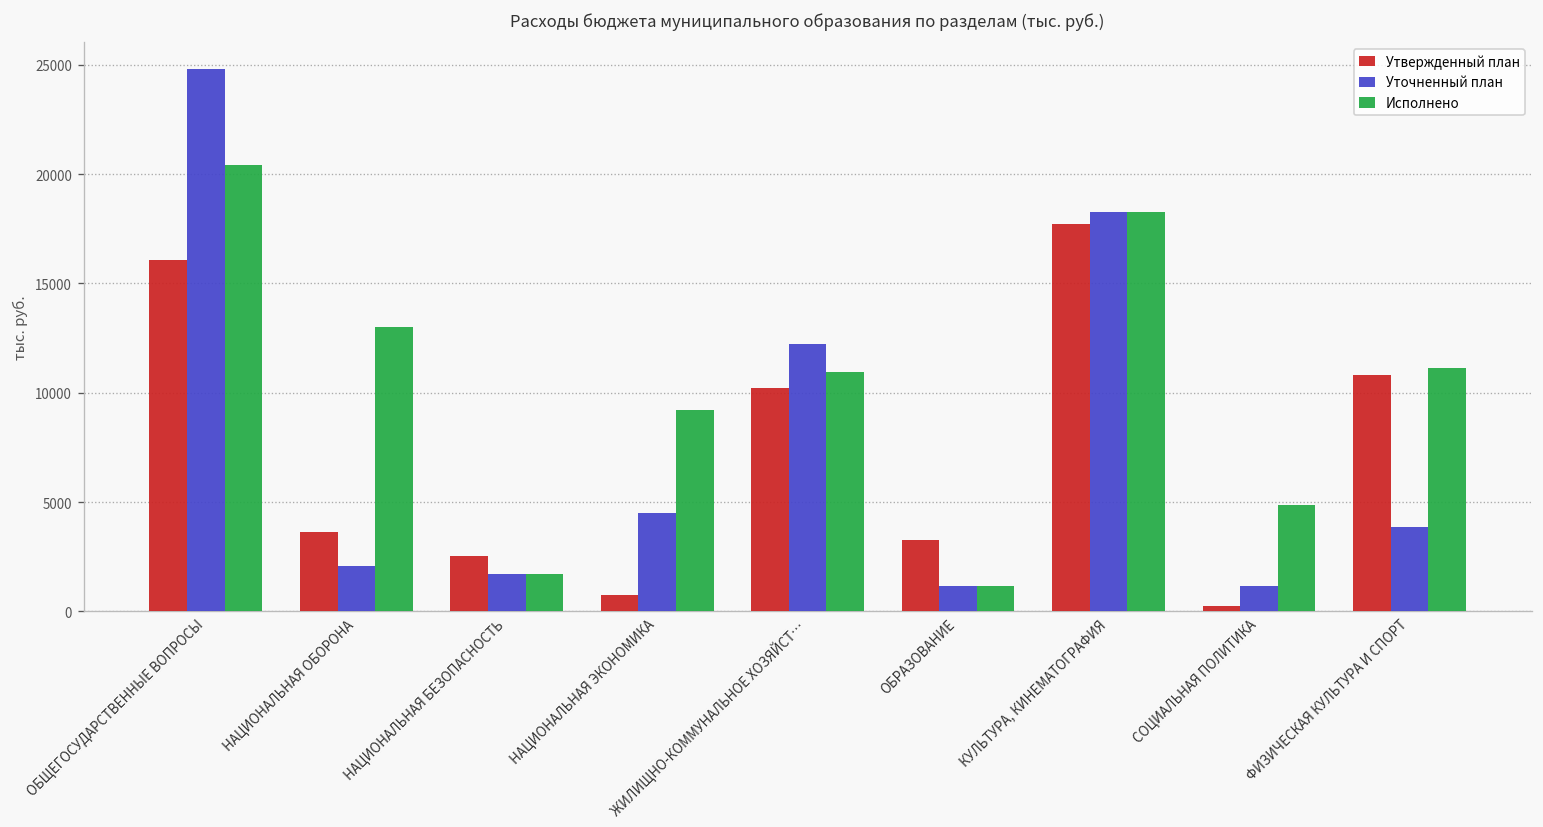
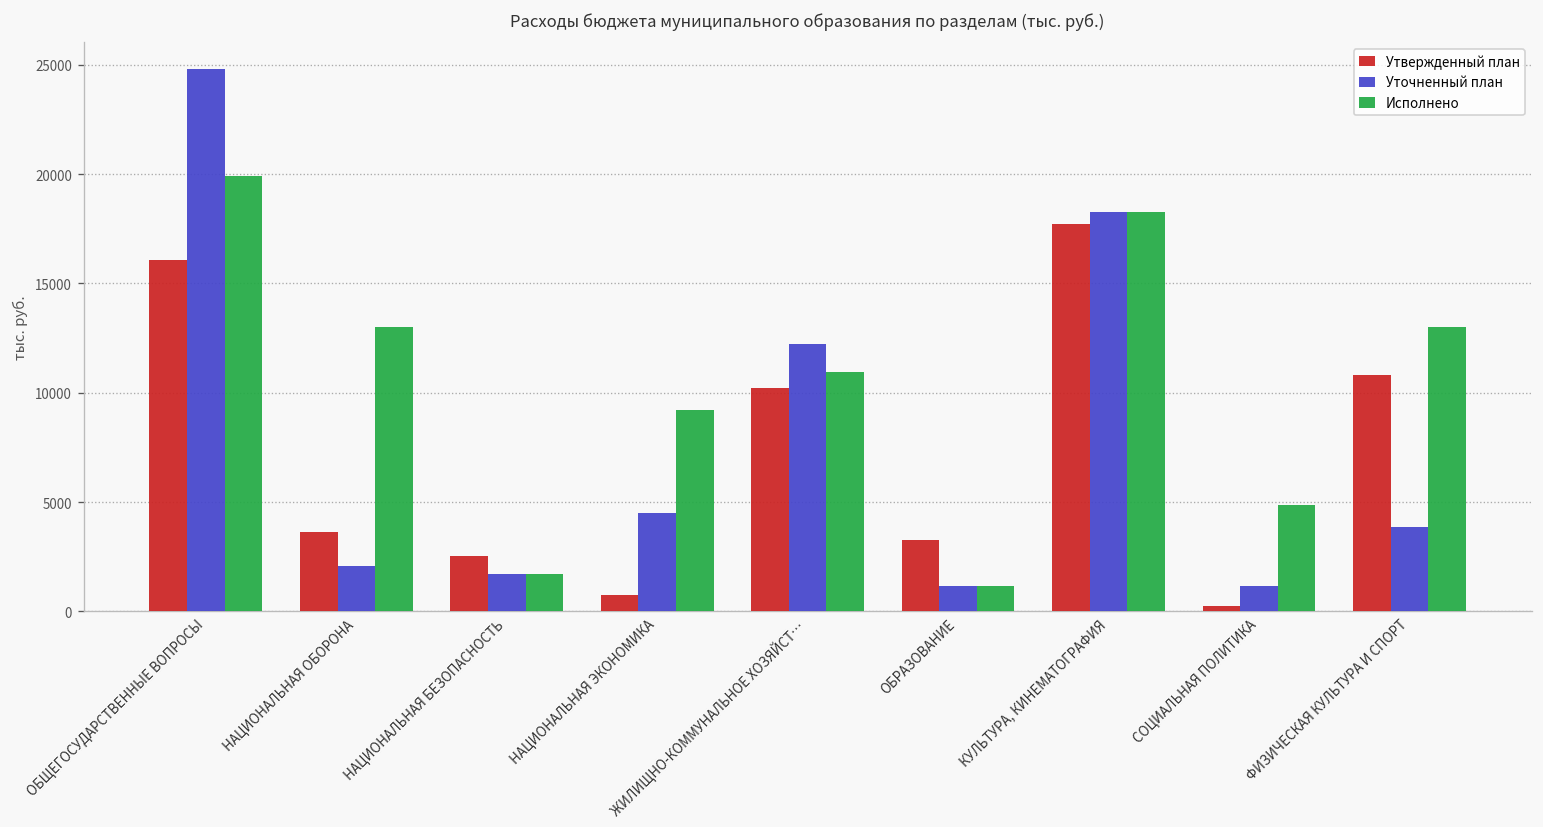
  {
    "Утвержденный план": {
      "ОБЩЕГОСУДАРСТВЕННЫЕ ВОПРОСЫ": 16100,
      "НАЦИОНАЛЬНАЯ ОБОРОНА": 3600,
      "НАЦИОНАЛЬНАЯ БЕЗОПАСНОСТЬ": 2500,
      "НАЦИОНАЛЬНАЯ ЭКОНОМИКА": 800,
      "ЖИЛИЩНО-КОММУНАЛЬНОЕ ХОЗЯЙСТ…": 10200,
      "ОБРАЗОВАНИЕ": 3300,
      "КУЛЬТУРА, КИНЕМАТОГРАФИЯ": 17700,
      "СОЦИАЛЬНАЯ ПОЛИТИКА": 200,
      "ФИЗИЧЕСКАЯ КУЛЬТУРА И СПОРТ": 10800
    },
    "Уточненный план": {
      "ОБЩЕГОСУДАРСТВЕННЫЕ ВОПРОСЫ": 24800,
      "НАЦИОНАЛЬНАЯ ОБОРОНА": 2100,
      "НАЦИОНАЛЬНАЯ БЕЗОПАСНОСТЬ": 1700,
      "НАЦИОНАЛЬНАЯ ЭКОНОМИКА": 4500,
      "ЖИЛИЩНО-КОММУНАЛЬНОЕ ХОЗЯЙСТ…": 12200,
      "ОБРАЗОВАНИЕ": 1200,
      "КУЛЬТУРА, КИНЕМАТОГРАФИЯ": 18300,
      "СОЦИАЛЬНАЯ ПОЛИТИКА": 1100,
      "ФИЗИЧЕСКАЯ КУЛЬТУРА И СПОРТ": 3900
    },
    "Исполнено": {
-     "ОБЩЕГОСУДАРСТВЕННЫЕ ВОПРОСЫ": 20400,
+     "ОБЩЕГОСУДАРСТВЕННЫЕ ВОПРОСЫ": 19900,
      "НАЦИОНАЛЬНАЯ ОБОРОНА": 13000,
      "НАЦИОНАЛЬНАЯ БЕЗОПАСНОСТЬ": 1700,
      "НАЦИОНАЛЬНАЯ ЭКОНОМИКА": 9200,
      "ЖИЛИЩНО-КОММУНАЛЬНОЕ ХОЗЯЙСТ…": 11000,
      "ОБРАЗОВАНИЕ": 1200,
      "КУЛЬТУРА, КИНЕМАТОГРАФИЯ": 18300,
      "СОЦИАЛЬНАЯ ПОЛИТИКА": 4800,
-     "ФИЗИЧЕСКАЯ КУЛЬТУРА И СПОРТ": 11100
+     "ФИЗИЧЕСКАЯ КУЛЬТУРА И СПОРТ": 13000
    }
  }
